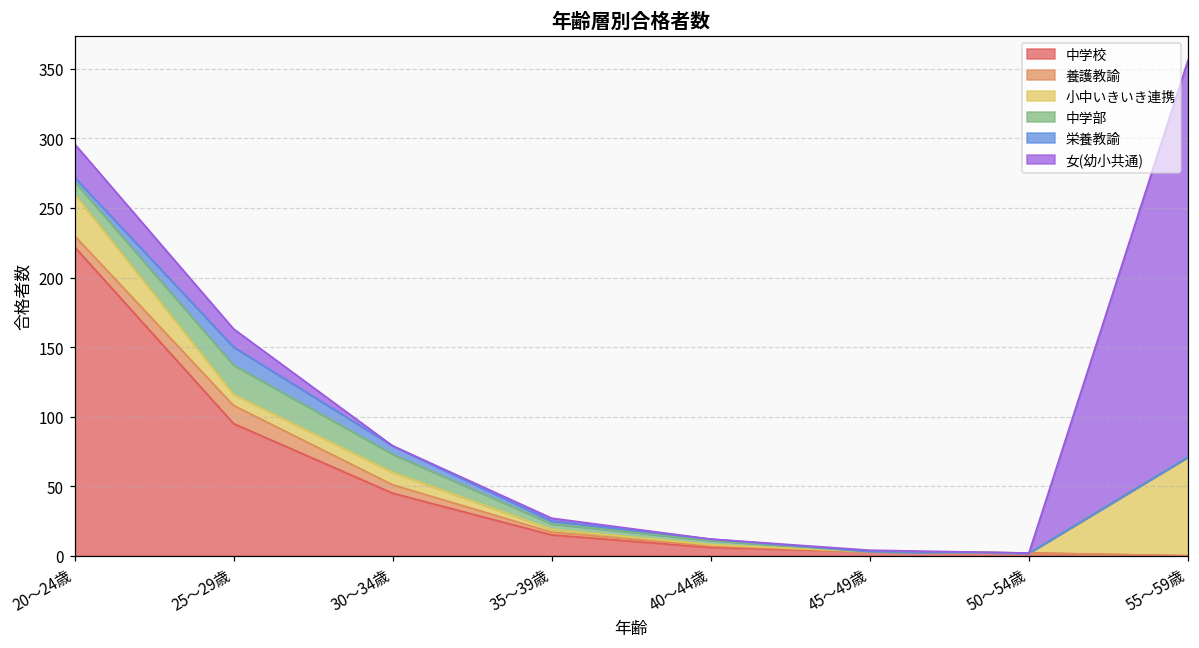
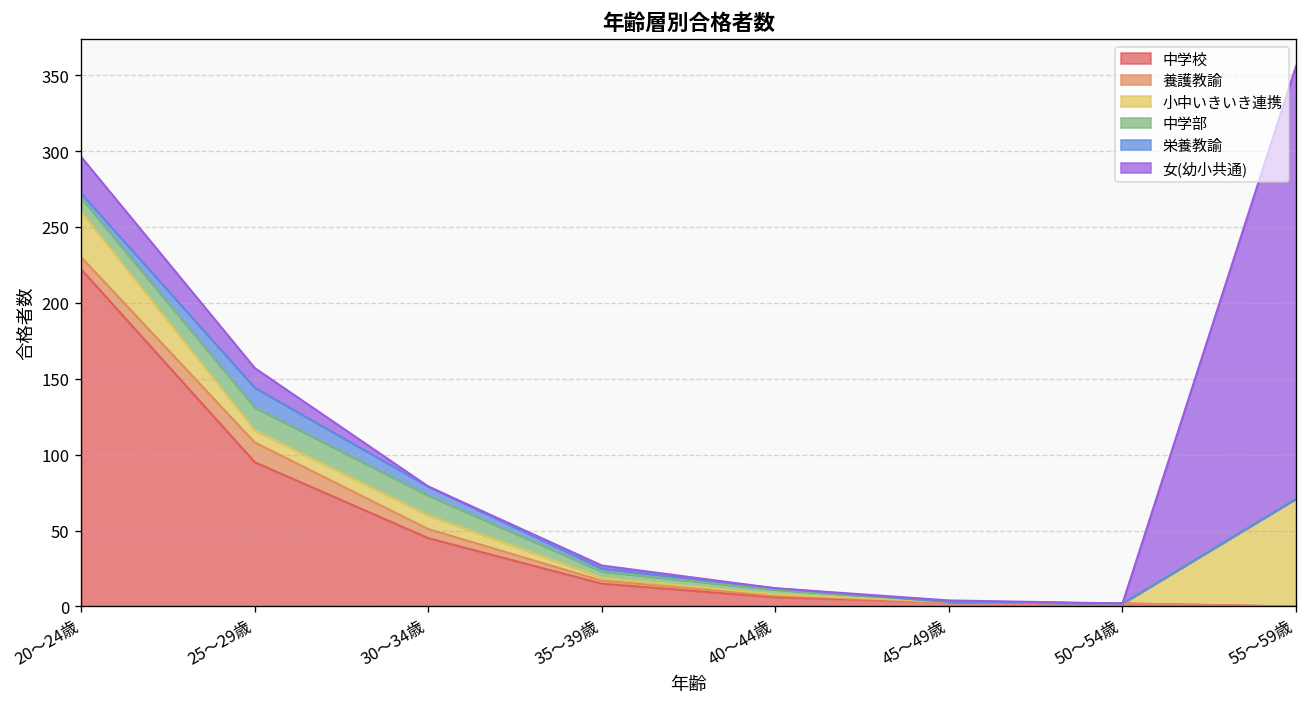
  {
    "小中いきいき連携": {
      "20～24歳": 30,
      "25～29歳": 8,
      "30～34歳": 9
    },
    "中学部": {
      "20～24歳": 9,
-     "25～29歳": 21,
+     "25～29歳": 15,
      "30～34歳": 13
    },
    "栄養教諭": {
      "20～24歳": 3,
      "25～29歳": 13
    },
    "女(幼小共通)": {
      "20～24歳": 24,
      "25～29歳": 13,
      "55～59歳": 285
    }
  }
